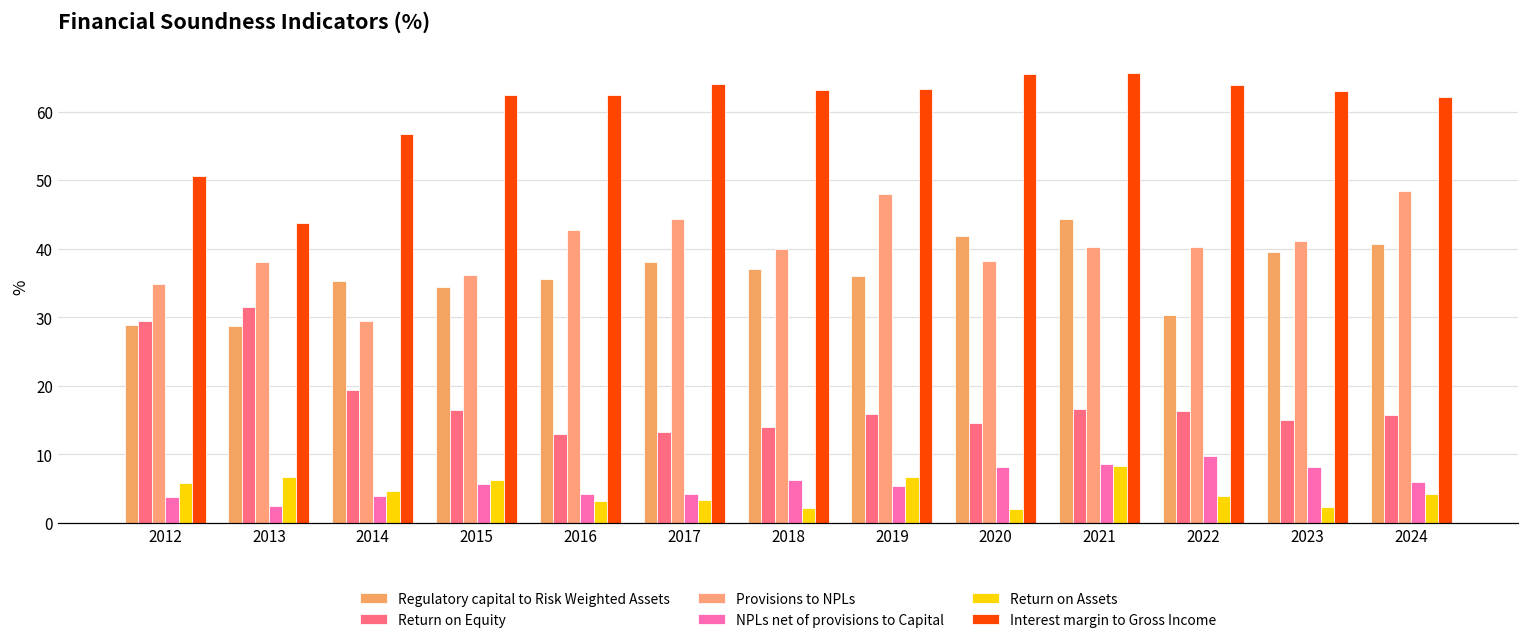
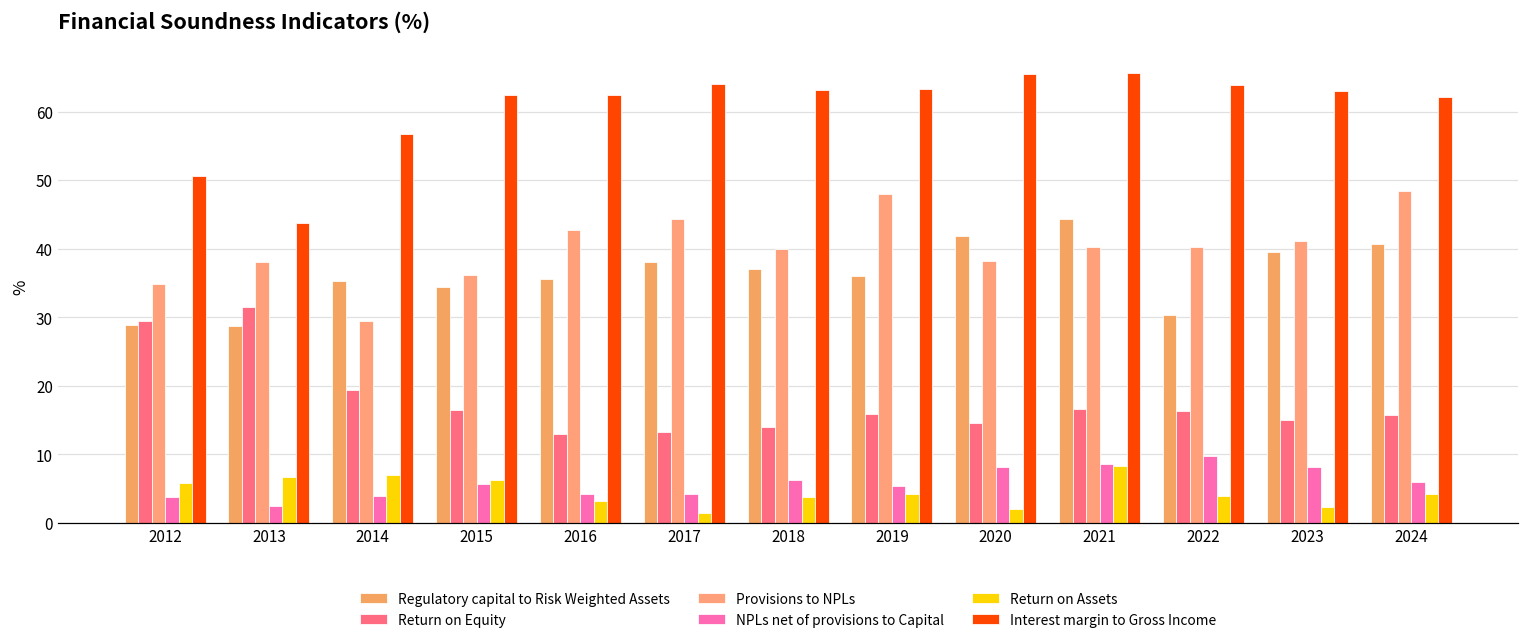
  {
    "Return on Assets": {
      "2012": 6,
      "2013": 7,
-     "2014": 5,
+     "2014": 7,
      "2015": 6,
      "2016": 3,
-     "2017": 3,
-     "2018": 2,
-     "2019": 7,
+     "2017": 1,
+     "2018": 4,
+     "2019": 4,
      "2020": 2,
      "2021": 8,
      "2022": 4,
      "2023": 2,
      "2024": 4
    },
    "Interest margin to Gross Income": {
      "2012": 51,
      "2013": 44,
      "2014": 57,
      "2015": 62,
      "2016": 62,
      "2017": 64,
      "2018": 63,
      "2019": 63,
      "2020": 65,
      "2021": 66,
      "2022": 64,
      "2023": 63,
      "2024": 62
    }
  }
